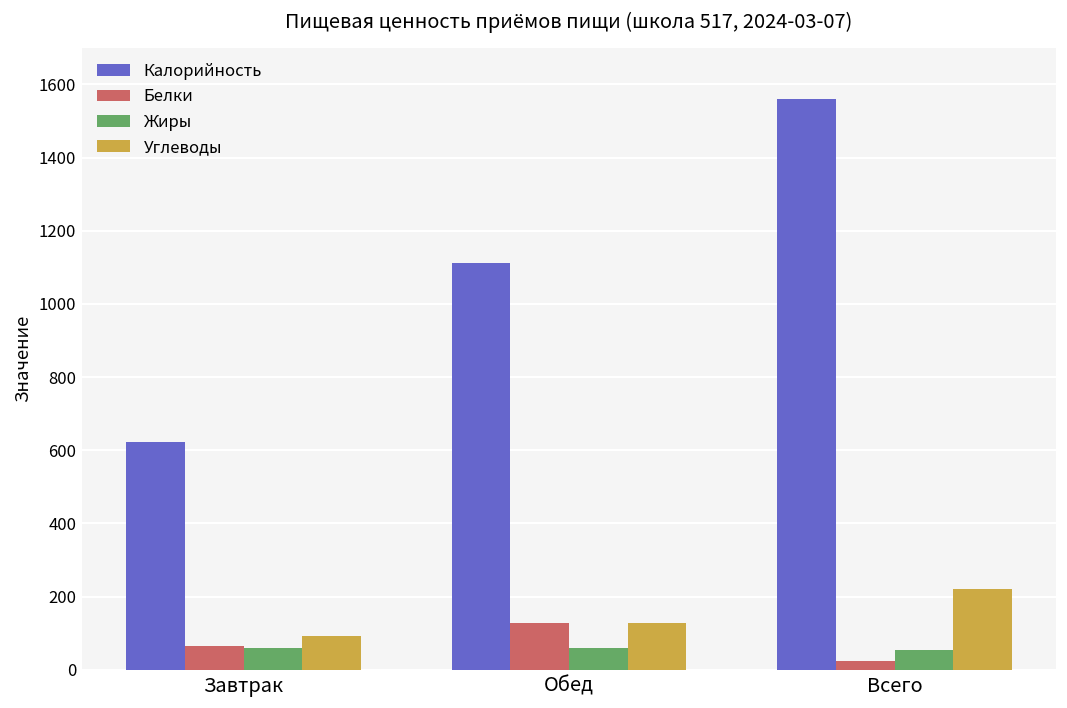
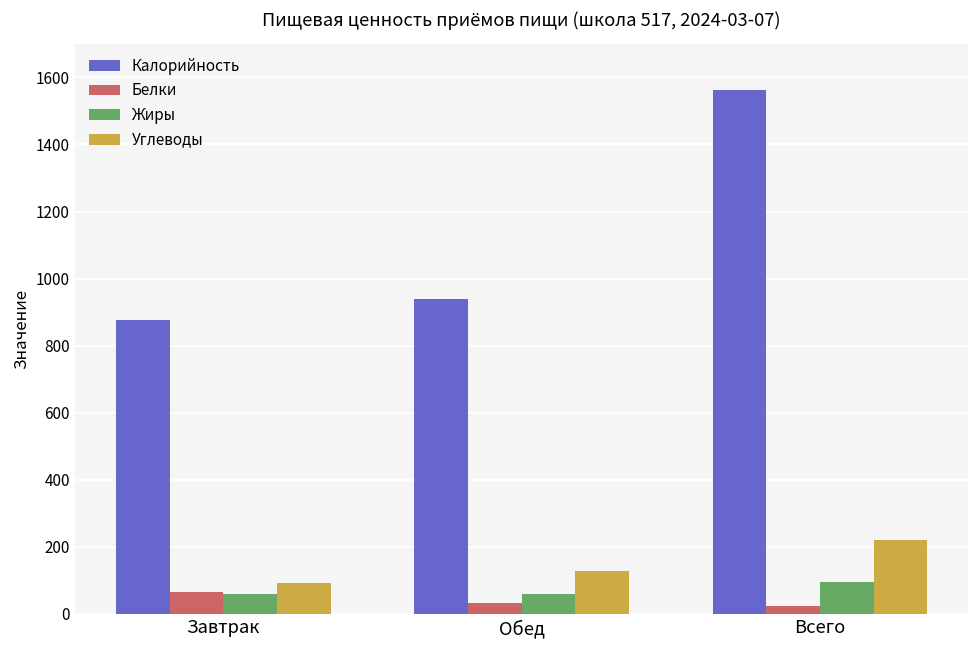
  {
    "Калорийность": {
-     "Завтрак": 620,
-     "Обед": 1110,
+     "Завтрак": 880,
+     "Обед": 940,
      "Всего": 1560
    },
    "Белки": {
      "Завтрак": 60,
-     "Обед": 130,
+     "Обед": 30,
      "Всего": 20
    },
    "Жиры": {
      "Завтрак": 60,
      "Обед": 60,
-     "Всего": 50
+     "Всего": 100
    },
    "Углеводы": {
      "Завтрак": 90,
      "Обед": 130,
      "Всего": 220
    }
  }
